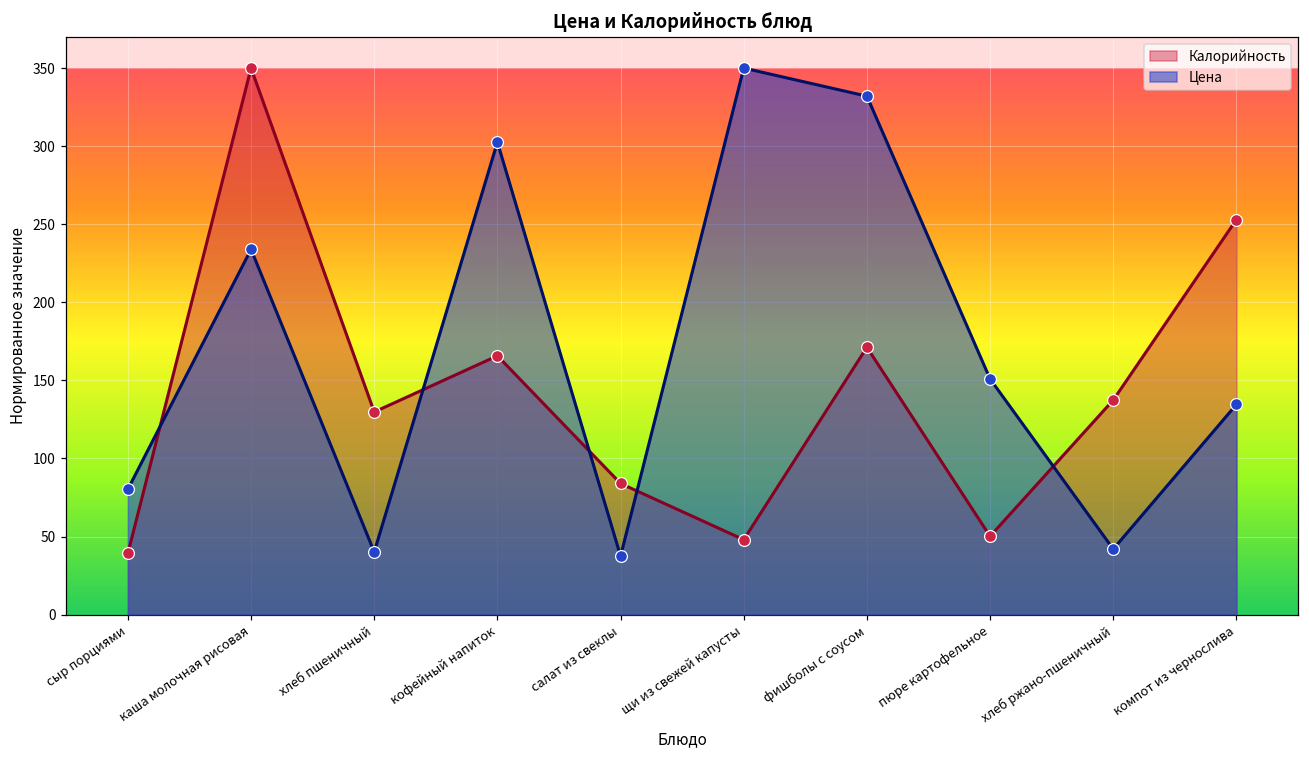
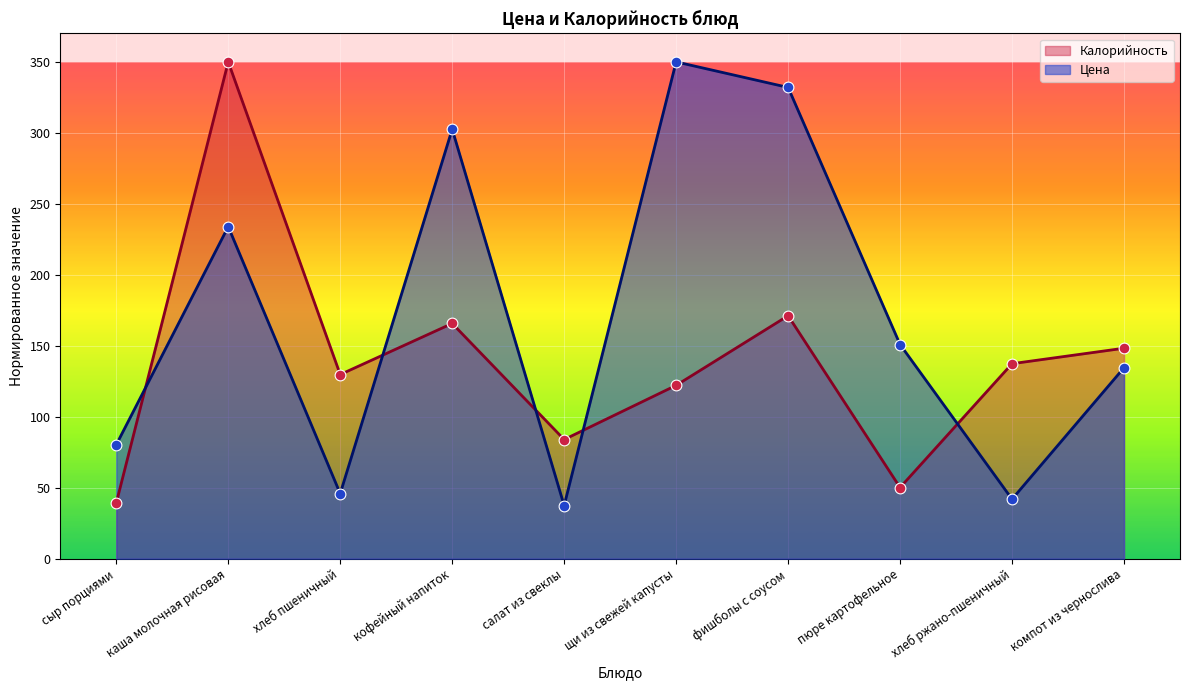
  {
    "Калорийность": {
      "сыр порциями": 39,
      "каша молочная рисовая": 350,
      "хлеб пшеничный": 130,
      "кофейный напиток": 166,
      "салат из свеклы": 84,
-     "щи из свежей капусты": 48,
+     "щи из свежей капусты": 122,
      "фишболы с соусом": 171,
      "пюре картофельное": 50,
      "хлеб ржано-пшеничный": 137,
-     "компот из чернослива": 253
+     "компот из чернослива": 148
    },
    "Цена": {
      "сыр порциями": 80,
      "каша молочная рисовая": 234,
-     "хлеб пшеничный": 40,
+     "хлеб пшеничный": 46,
      "кофейный напиток": 303,
      "салат из свеклы": 37,
      "щи из свежей капусты": 350,
      "фишболы с соусом": 332,
      "пюре картофельное": 151,
      "хлеб ржано-пшеничный": 42,
      "компот из чернослива": 135
    }
  }
